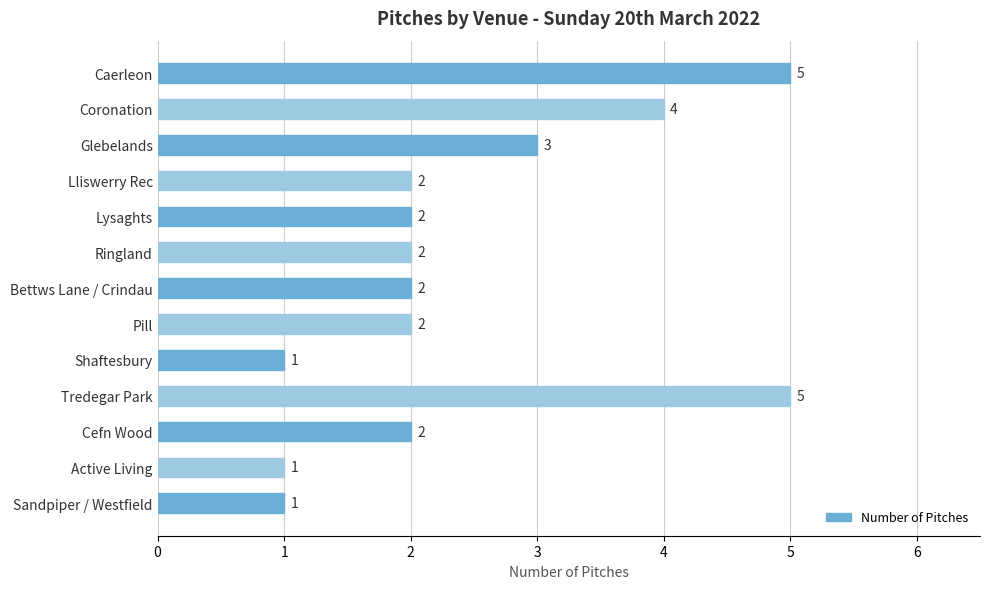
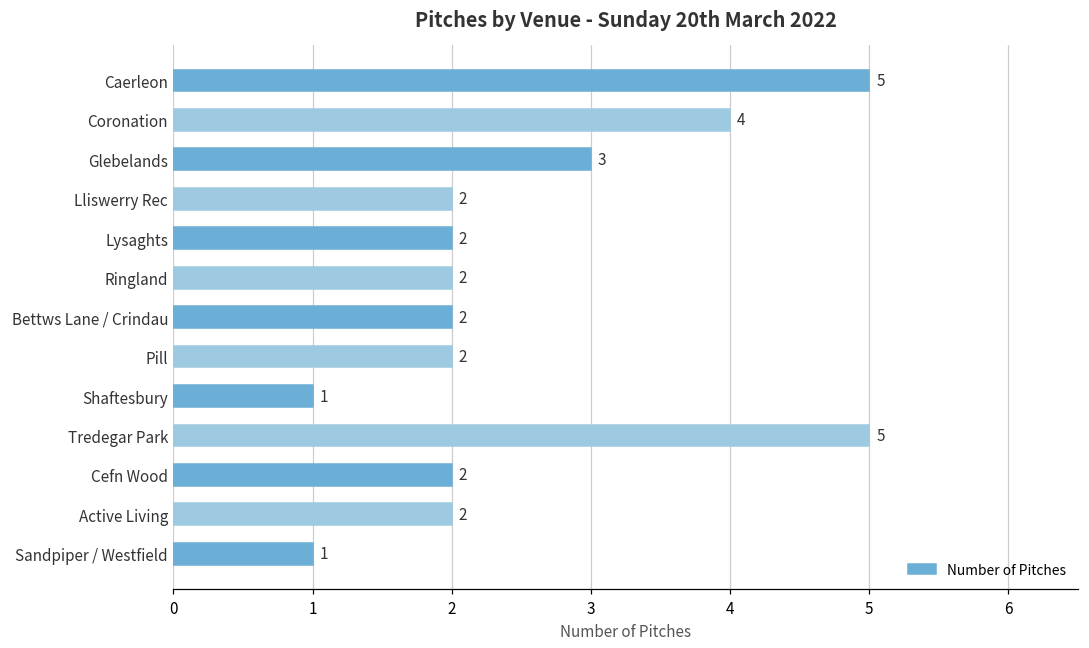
  {
    "Caerleon": 5,
    "Coronation": 4,
    "Glebelands": 3,
    "Lliswerry Rec": 2,
    "Lysaghts": 2,
    "Ringland": 2,
    "Bettws Lane / Crindau": 2,
    "Pill": 2,
    "Shaftesbury": 1,
    "Tredegar Park": 5,
    "Cefn Wood": 2,
-   "Active Living": 1,
+   "Active Living": 2,
    "Sandpiper / Westfield": 1
  }
